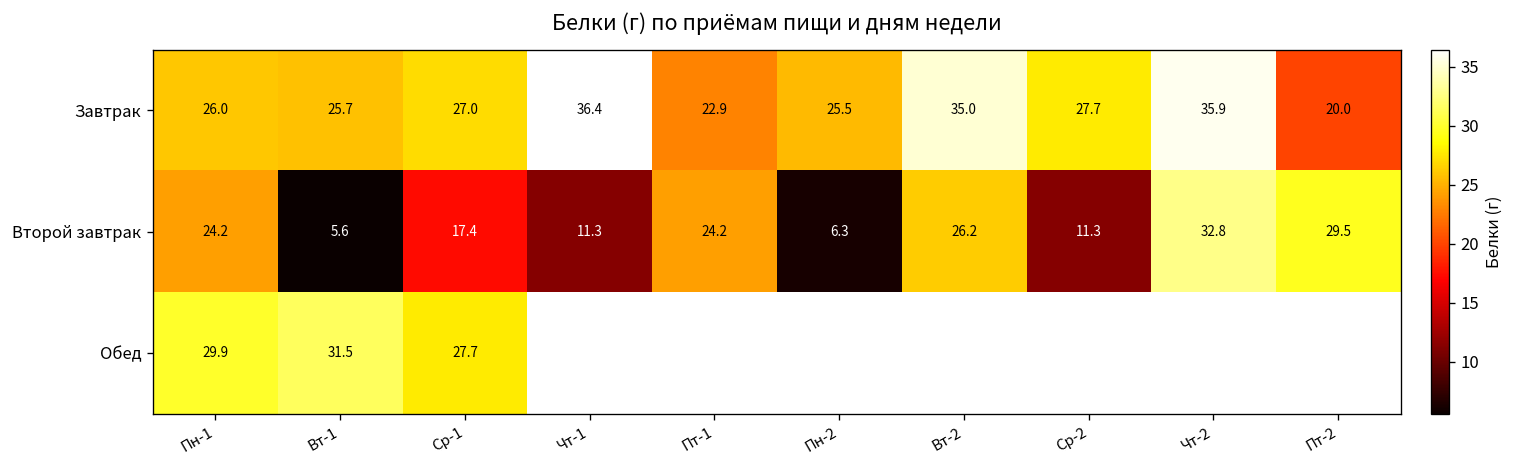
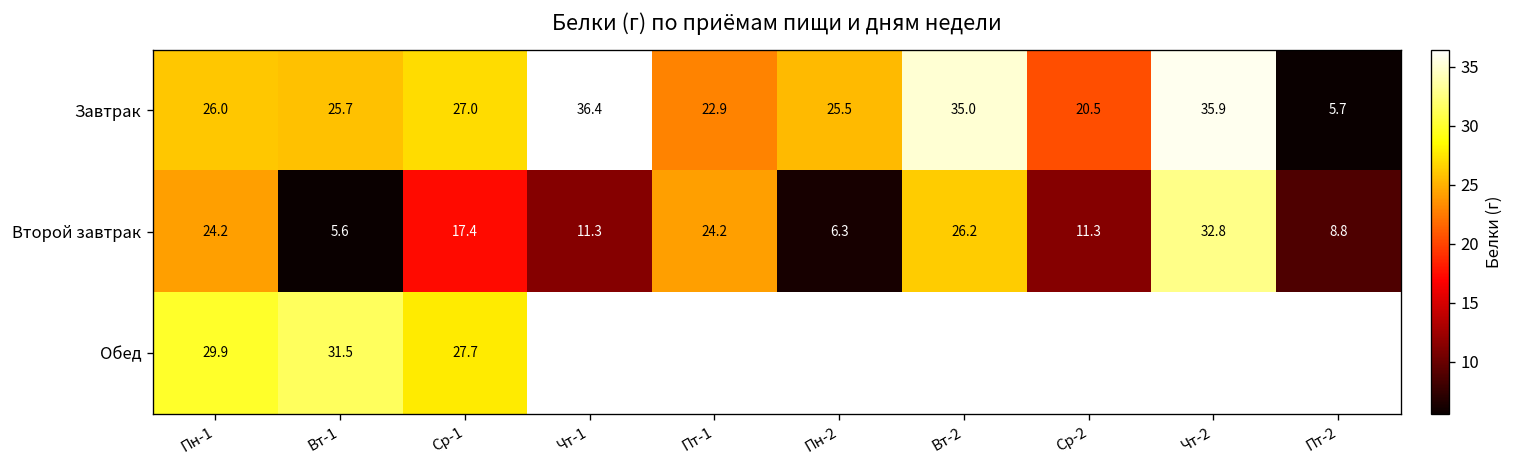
  {
    "Завтрак": {
      "Пн-1": 26.0,
      "Вт-1": 25.7,
      "Ср-1": 27.0,
      "Чт-1": 36.4,
      "Пт-1": 22.9,
      "Пн-2": 25.5,
      "Вт-2": 35.0,
-     "Ср-2": 27.7,
+     "Ср-2": 20.5,
      "Чт-2": 35.9,
-     "Пт-2": 20.0
+     "Пт-2": 5.7
    },
    "Второй завтрак": {
      "Пн-1": 24.2,
      "Вт-1": 5.6,
      "Ср-1": 17.4,
      "Чт-1": 11.3,
      "Пт-1": 24.2,
      "Пн-2": 6.3,
      "Вт-2": 26.2,
      "Ср-2": 11.3,
      "Чт-2": 32.8,
-     "Пт-2": 29.5
+     "Пт-2": 8.8
    },
    "Обед": {
      "Пн-1": 29.9,
      "Вт-1": 31.5,
      "Ср-1": 27.7
    }
  }
